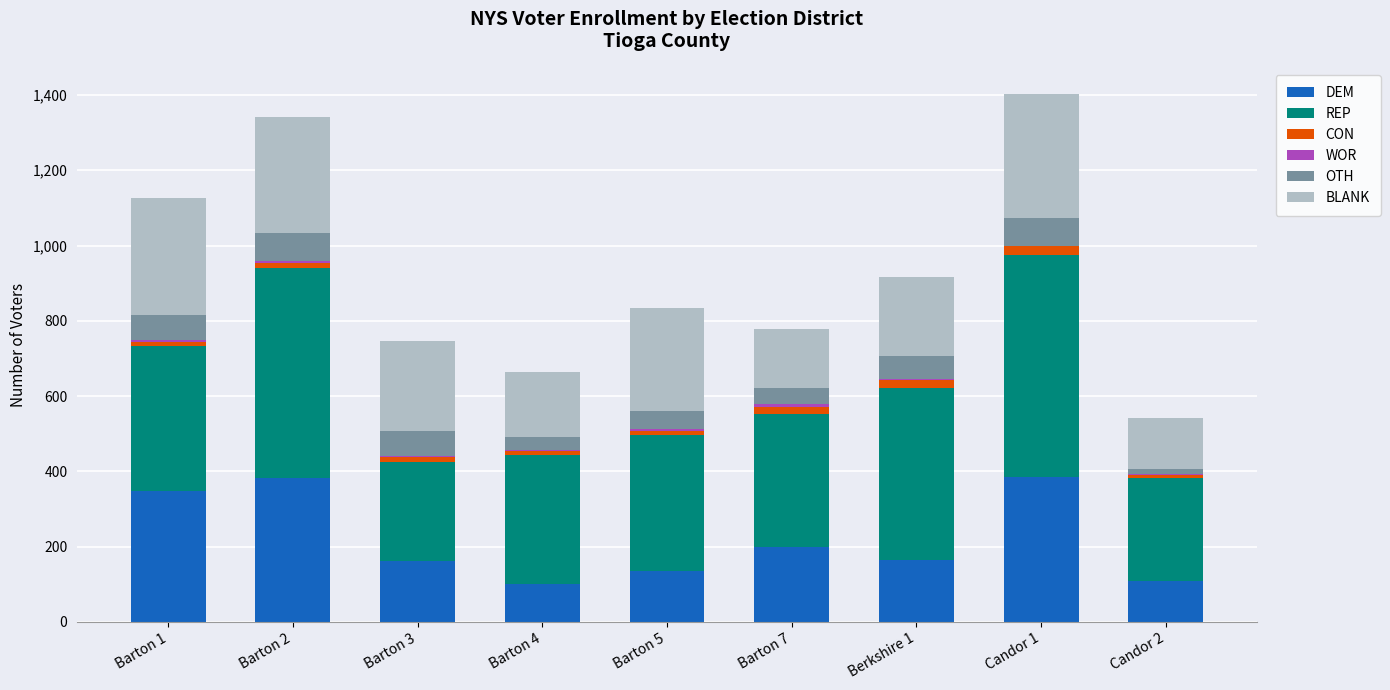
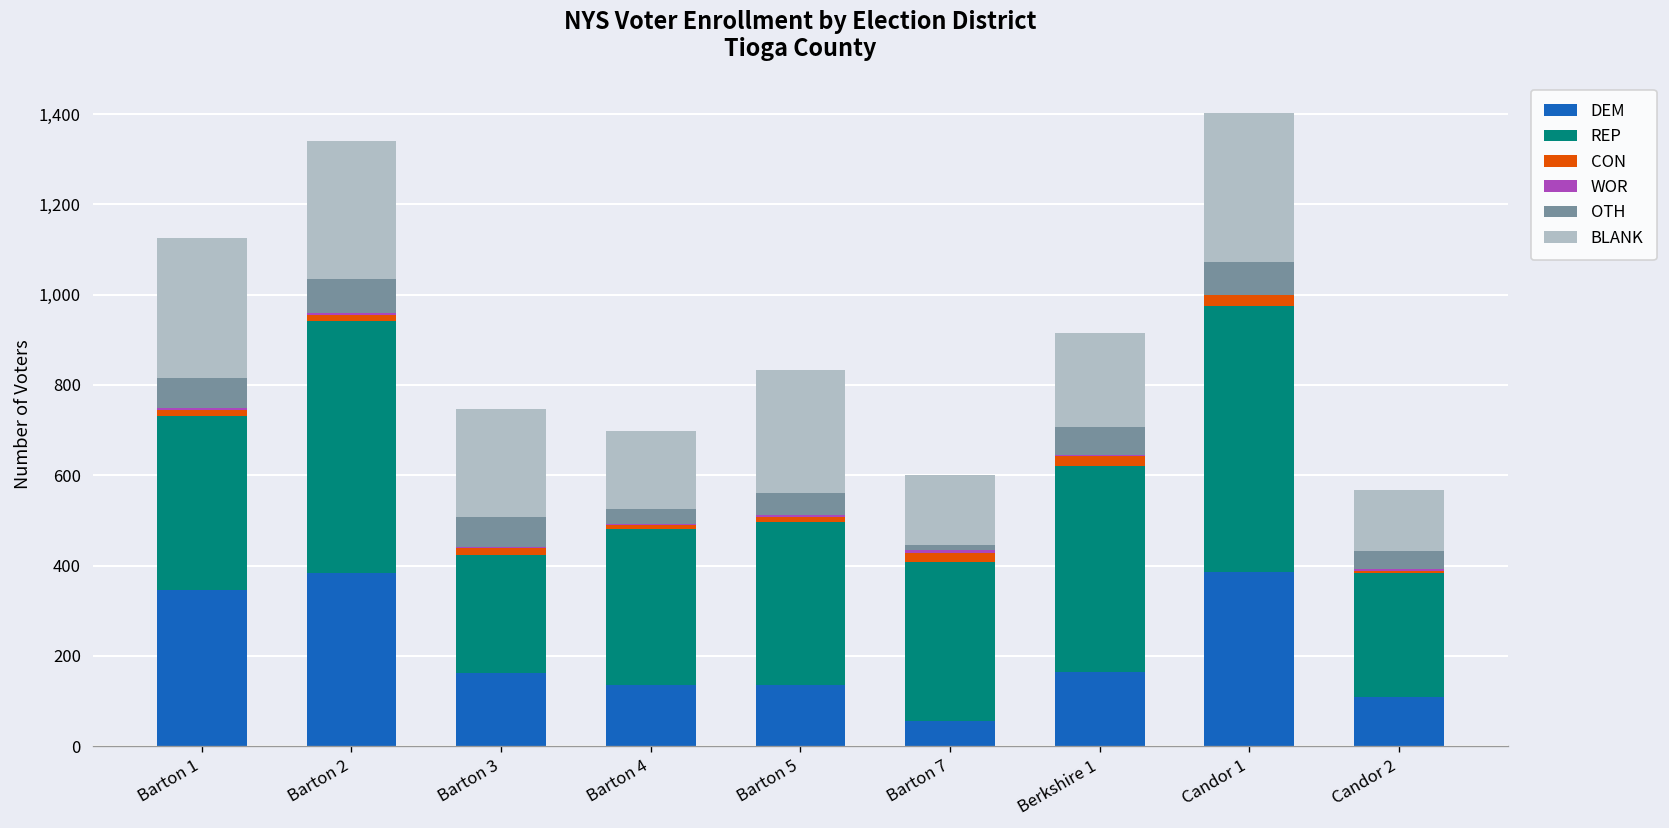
  {
    "DEM": {
      "Barton 1": 350,
      "Barton 2": 380,
      "Barton 3": 160,
-     "Barton 4": 100,
+     "Barton 4": 140,
      "Barton 5": 140,
-     "Barton 7": 200,
+     "Barton 7": 60,
      "Berkshire 1": 170,
      "Candor 1": 390,
      "Candor 2": 110
    },
    "REP": {
      "Barton 1": 390,
      "Barton 2": 560,
      "Barton 3": 260,
      "Barton 4": 340,
      "Barton 5": 360,
      "Barton 7": 350,
      "Berkshire 1": 460,
      "Candor 1": 590,
      "Candor 2": 270
    },
    "CON": {
      "Barton 1": 10,
      "Barton 2": 10,
      "Barton 3": 10,
      "Barton 4": 10,
      "Barton 5": 10,
      "Barton 7": 20,
      "Berkshire 1": 20,
      "Candor 1": 30
    },
    "WOR": {
      "Barton 7": 10,
      "Candor 1": 0
    },
    "OTH": {
      "Barton 1": 70,
      "Barton 2": 70,
      "Barton 3": 70,
      "Barton 4": 30,
      "Barton 5": 50,
-     "Barton 7": 40,
+     "Barton 7": 10,
      "Berkshire 1": 60,
      "Candor 1": 70,
-     "Candor 2": 10
+     "Candor 2": 40
    },
    "BLANK": {
      "Barton 1": 310,
      "Barton 2": 310,
      "Barton 3": 240,
      "Barton 4": 170,
      "Barton 5": 270,
      "Barton 7": 160,
      "Berkshire 1": 210,
      "Candor 1": 330,
      "Candor 2": 140
    }
  }
